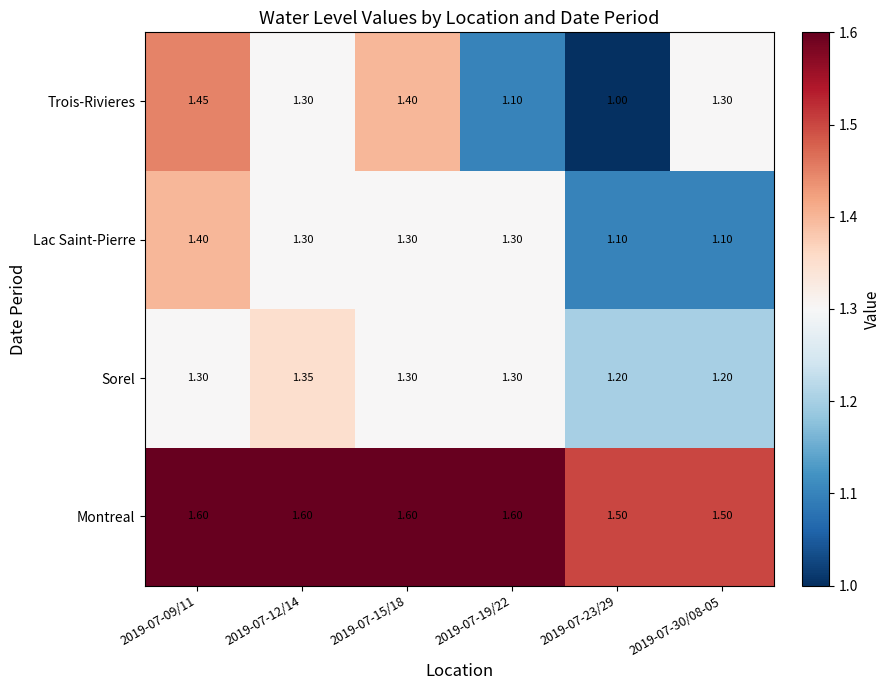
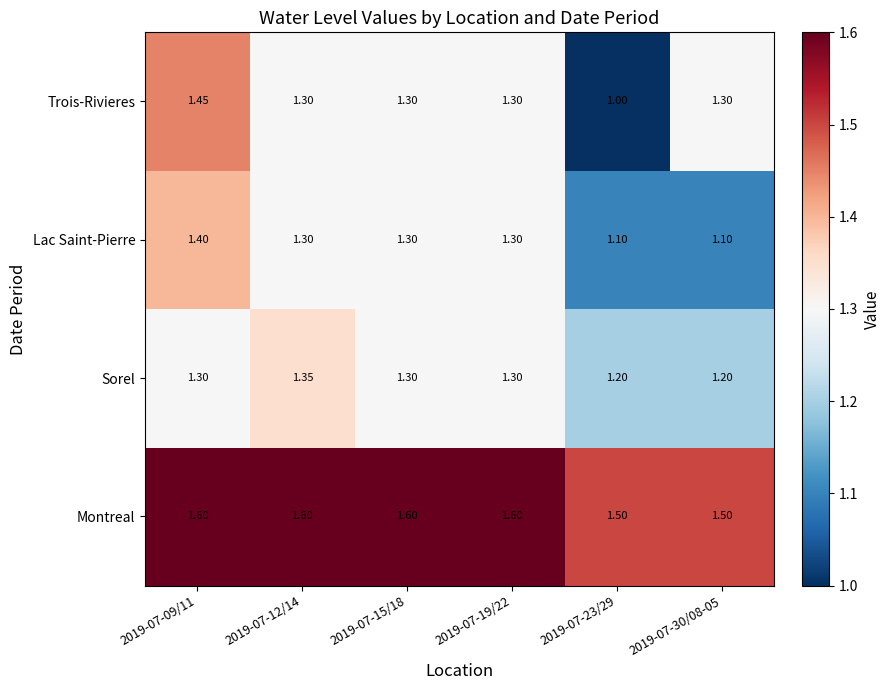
  {
    "Trois-Rivieres": {
      "2019-07-09/11": 1.45,
      "2019-07-12/14": 1.30,
-     "2019-07-15/18": 1.40,
-     "2019-07-19/22": 1.10,
+     "2019-07-15/18": 1.30,
+     "2019-07-19/22": 1.30,
      "2019-07-23/29": 1.00,
      "2019-07-30/08-05": 1.30
    },
    "Lac Saint-Pierre": {
      "2019-07-09/11": 1.40,
      "2019-07-12/14": 1.30,
      "2019-07-15/18": 1.30,
      "2019-07-19/22": 1.30,
      "2019-07-23/29": 1.10,
      "2019-07-30/08-05": 1.10
    },
    "Sorel": {
      "2019-07-09/11": 1.30,
      "2019-07-12/14": 1.35,
      "2019-07-15/18": 1.30,
      "2019-07-19/22": 1.30,
      "2019-07-23/29": 1.20,
      "2019-07-30/08-05": 1.20
    },
    "Montreal": {
      "2019-07-09/11": 1.60,
      "2019-07-12/14": 1.60,
      "2019-07-15/18": 1.60,
      "2019-07-19/22": 1.60,
      "2019-07-23/29": 1.50,
      "2019-07-30/08-05": 1.50
    }
  }
